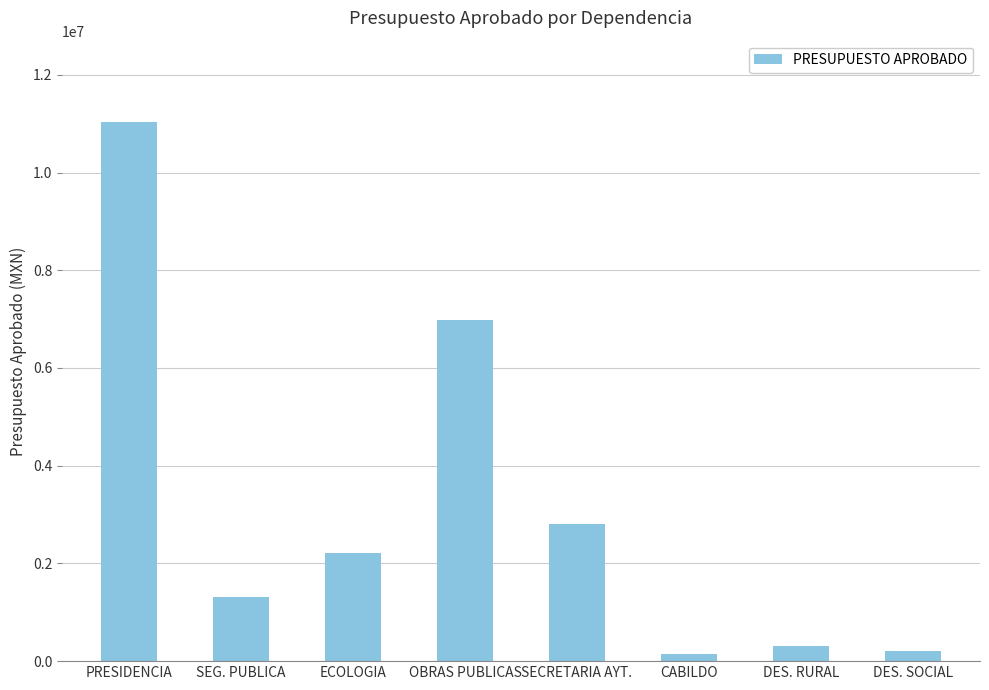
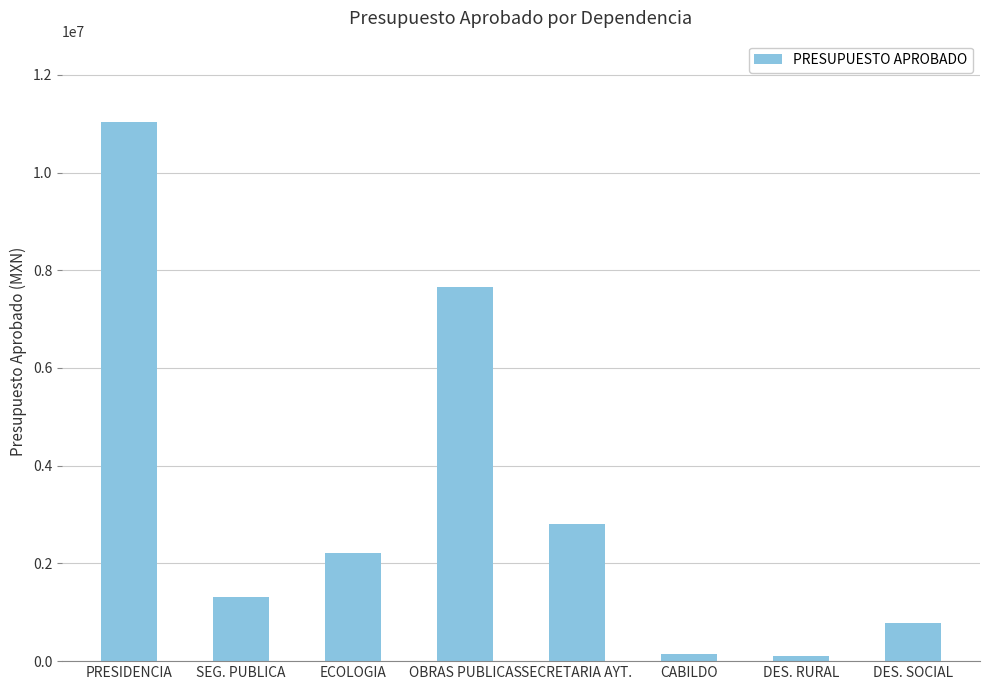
  {
    "PRESIDENCIA": 11000000,
    "SEG. PUBLICA": 1300000,
    "ECOLOGIA": 2200000,
-   "OBRAS PUBLICAS": 7000000,
+   "OBRAS PUBLICAS": 7700000,
    "SECRETARIA AYT.": 2800000,
    "CABILDO": 100000,
-   "DES. RURAL": 300000,
-   "DES. SOCIAL": 200000
+   "DES. RURAL": 100000,
+   "DES. SOCIAL": 800000
  }
